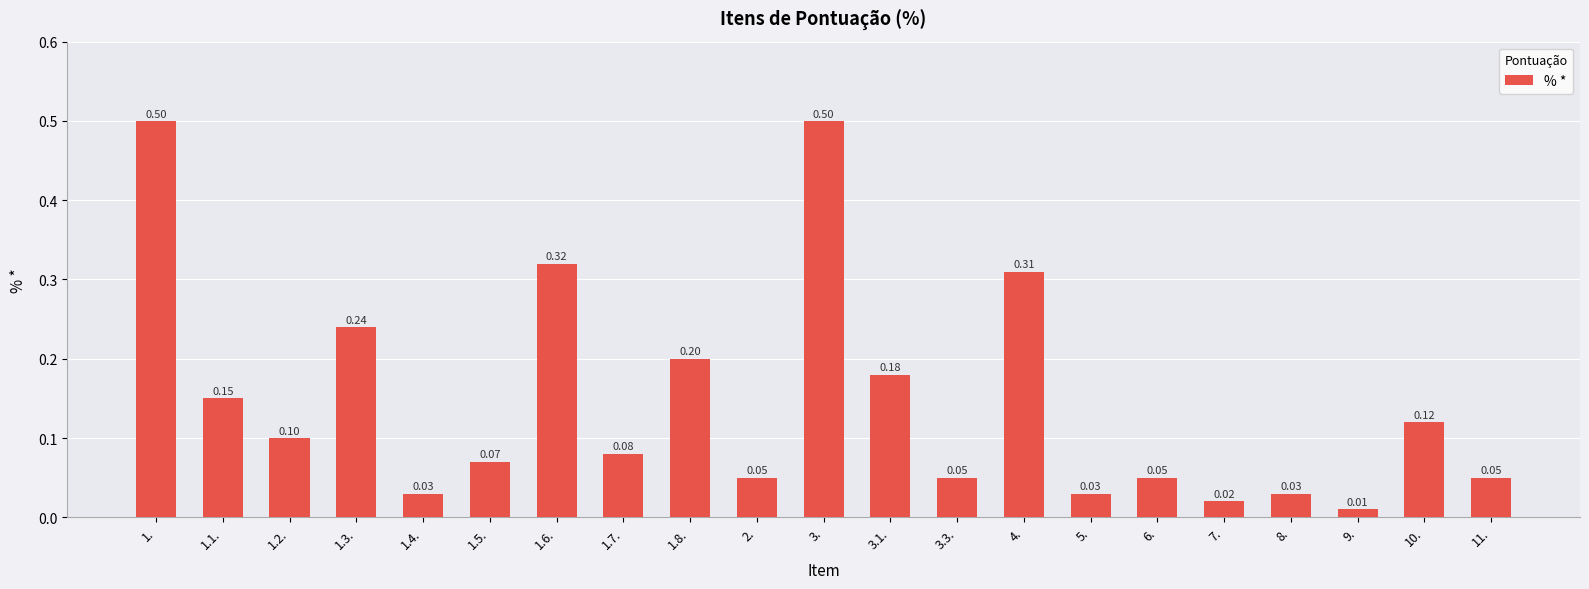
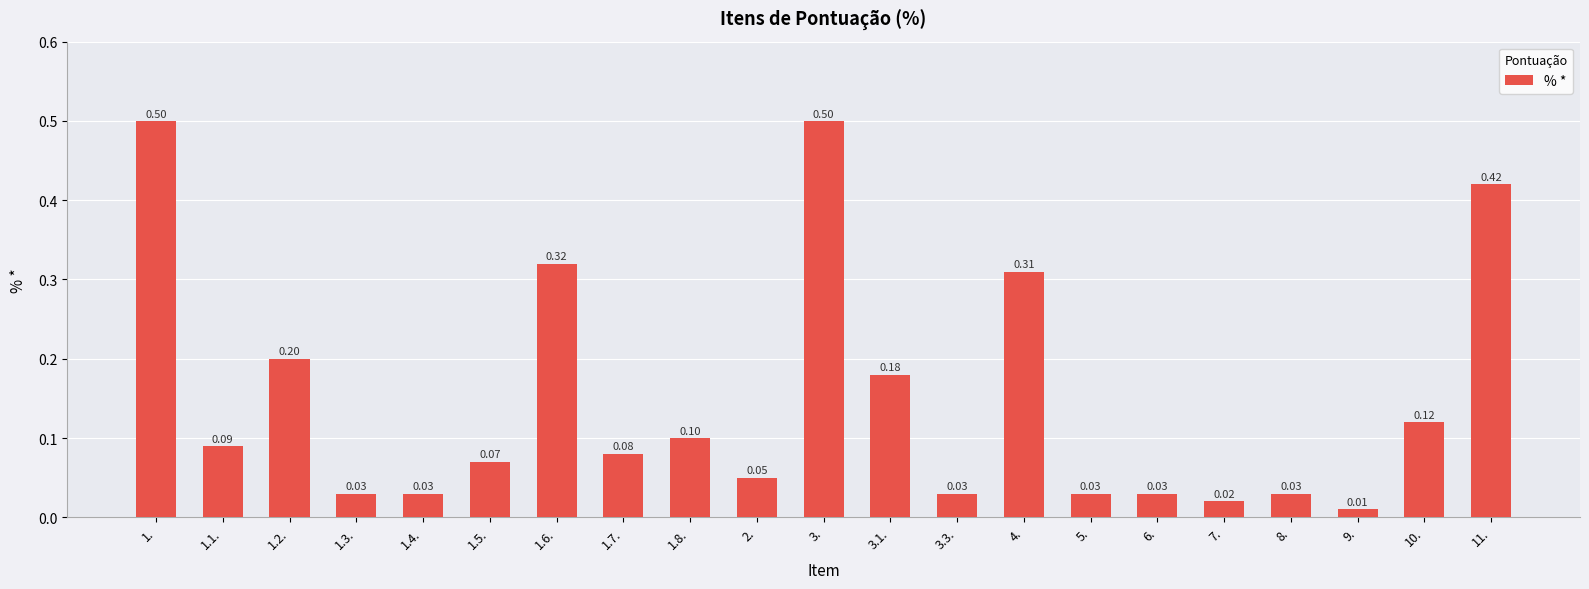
  {
    "1.": 0.50,
-   "1.1.": 0.15,
-   "1.2.": 0.10,
-   "1.3.": 0.24,
+   "1.1.": 0.09,
+   "1.2.": 0.20,
+   "1.3.": 0.03,
    "1.4.": 0.03,
    "1.5.": 0.07,
    "1.6.": 0.32,
    "1.7.": 0.08,
-   "1.8.": 0.20,
+   "1.8.": 0.10,
    "2.": 0.05,
    "3.": 0.50,
    "3.1.": 0.18,
-   "3.3.": 0.05,
+   "3.3.": 0.03,
    "4.": 0.31,
    "5.": 0.03,
-   "6.": 0.05,
+   "6.": 0.03,
    "7.": 0.02,
    "8.": 0.03,
    "9.": 0.01,
    "10.": 0.12,
-   "11.": 0.05
+   "11.": 0.42
  }
